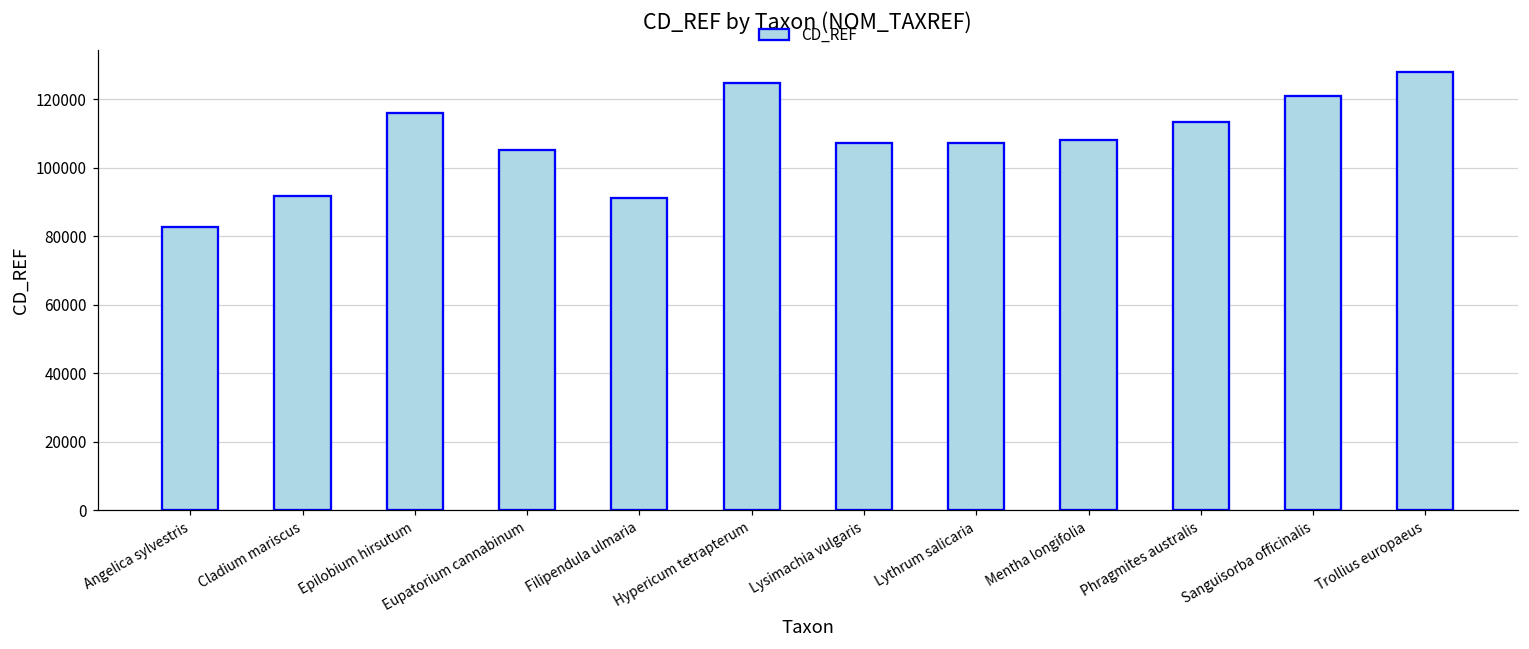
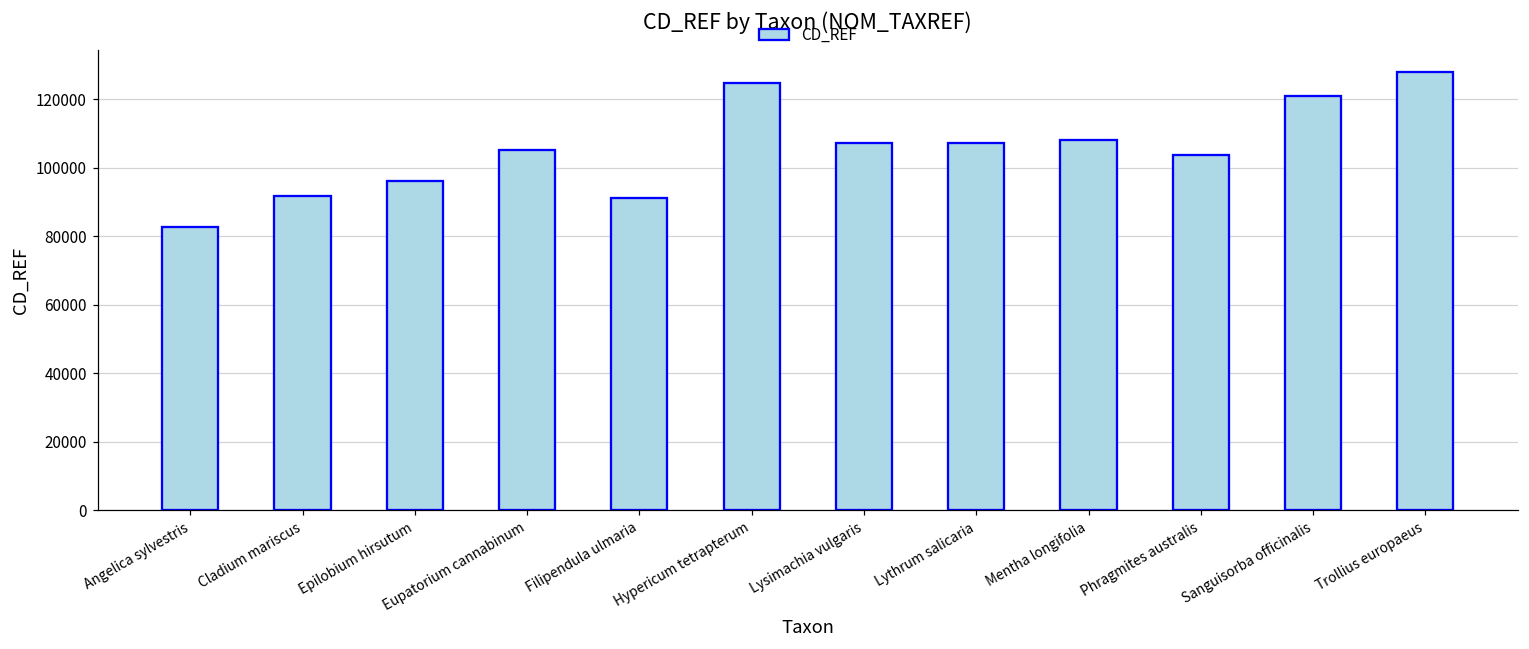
  {
    "Angelica sylvestris": 83000,
    "Cladium mariscus": 92000,
-   "Epilobium hirsutum": 116000,
+   "Epilobium hirsutum": 96000,
    "Eupatorium cannabinum": 105000,
    "Filipendula ulmaria": 91000,
    "Hypericum tetrapterum": 125000,
    "Lysimachia vulgaris": 107000,
    "Lythrum salicaria": 107000,
    "Mentha longifolia": 108000,
-   "Phragmites australis": 113000,
+   "Phragmites australis": 104000,
    "Sanguisorba officinalis": 121000,
    "Trollius europaeus": 128000
  }
